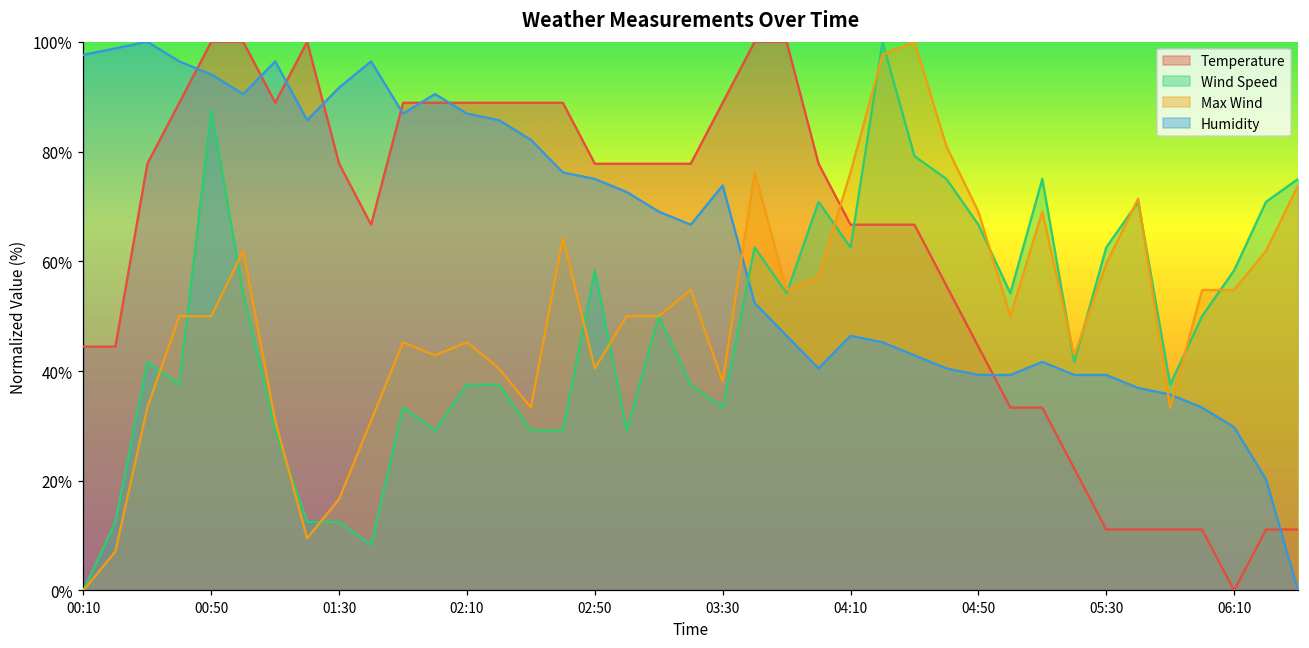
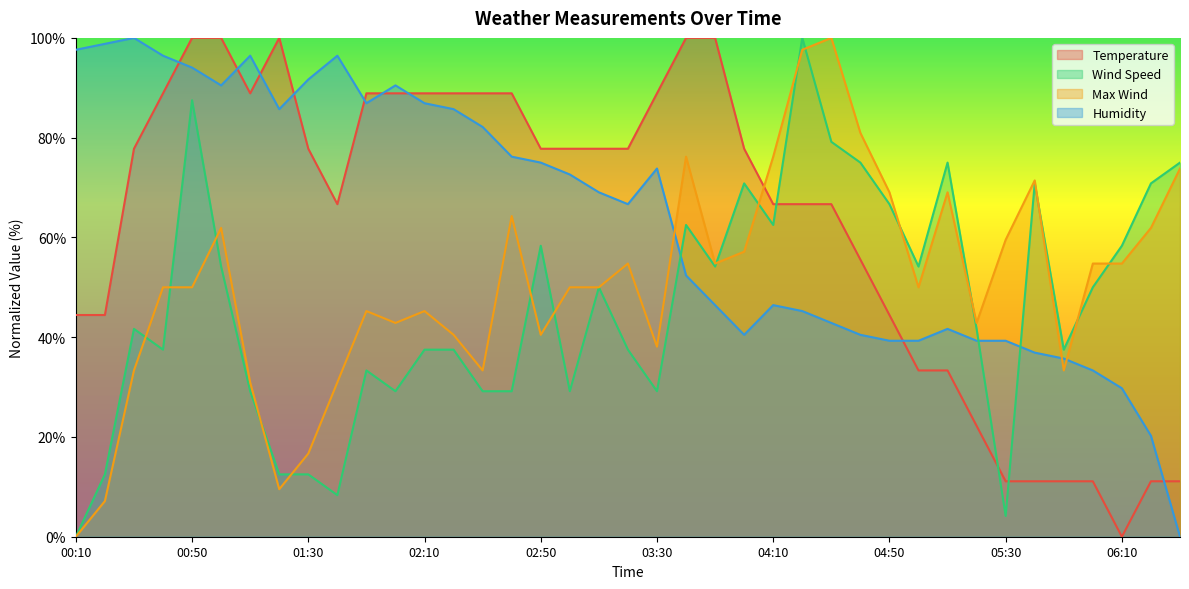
  {
    "Wind Speed": {
      "00:50": "87%",
      "01:30": "13%",
      "02:10": "38%",
      "02:50": "58%",
-     "03:30": "33%",
+     "03:30": "29%",
      "04:10": "62%",
      "04:50": "67%",
-     "05:30": "62%",
+     "05:30": "4%",
      "06:10": "58%"
    },
    "Humidity": {
      "00:10": "98%",
      "00:50": "94%",
      "01:30": "92%",
      "02:10": "87%",
      "02:50": "75%",
      "03:30": "74%",
      "04:10": "46%",
      "04:50": "39%",
      "05:30": "39%",
      "06:10": "30%"
    }
  }
